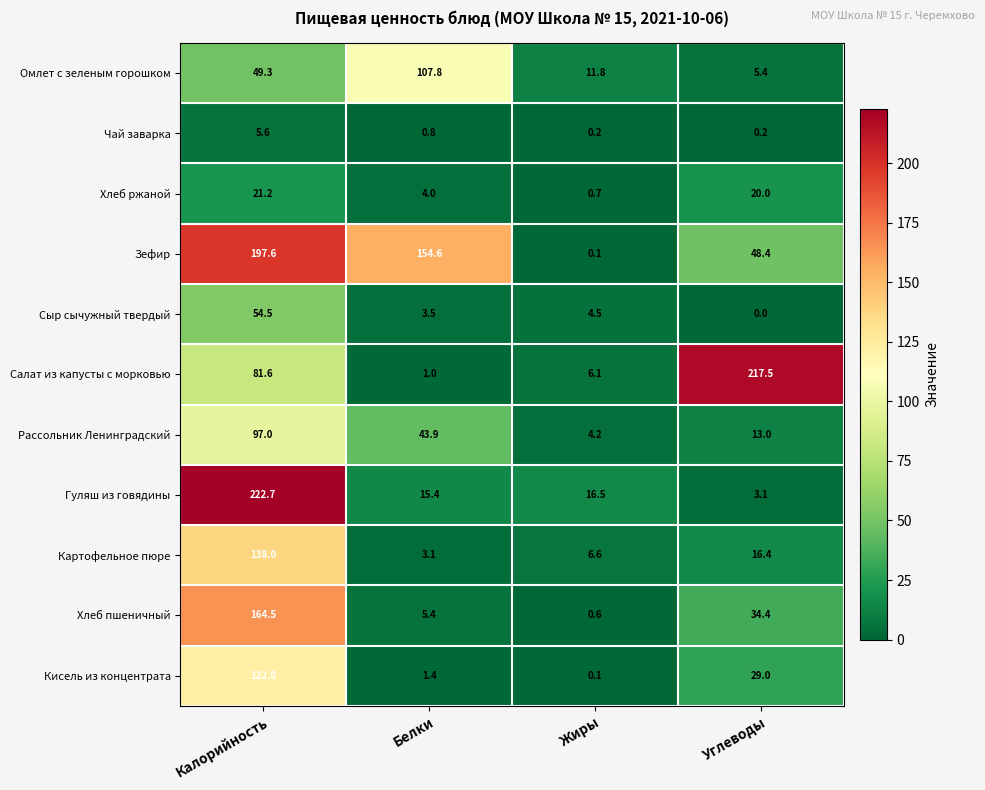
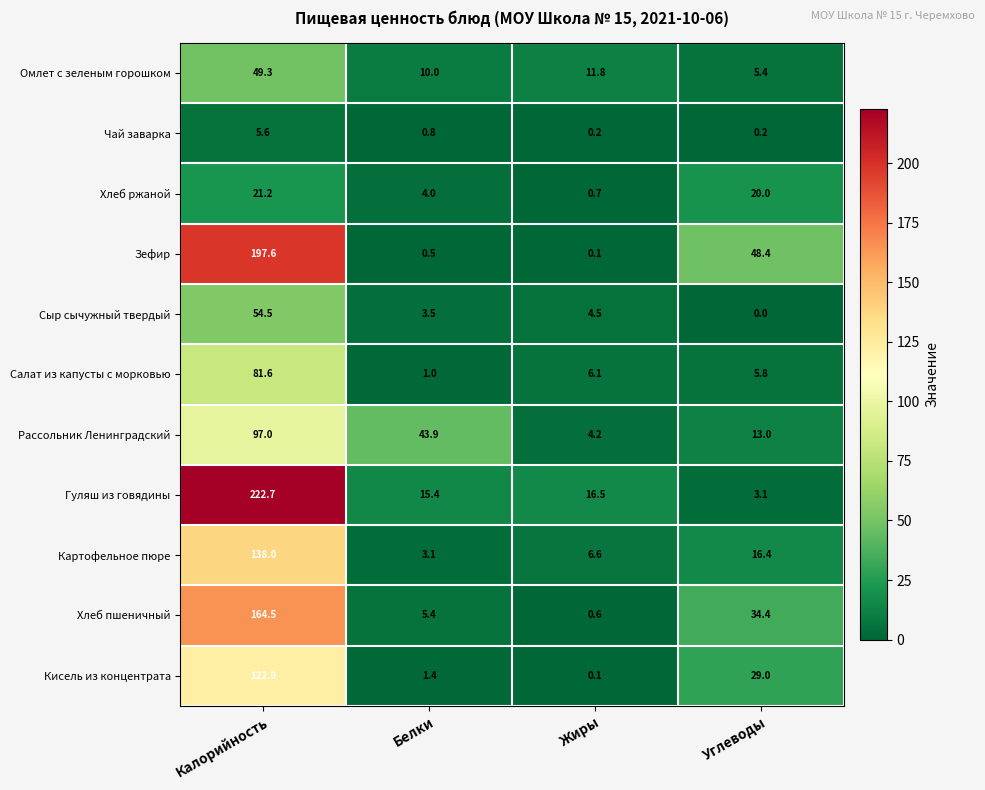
  {
    "Омлет с зеленым горошком": {
      "Калорийность": 49.3,
-     "Белки": 107.8,
+     "Белки": 10.0,
      "Жиры": 11.8,
      "Углеводы": 5.4
    },
    "Чай заварка": {
      "Калорийность": 5.6,
      "Белки": 0.8,
      "Жиры": 0.2,
      "Углеводы": 0.2
    },
    "Хлеб ржаной": {
      "Калорийность": 21.2,
      "Белки": 4.0,
      "Жиры": 0.7,
      "Углеводы": 20.0
    },
    "Зефир": {
      "Калорийность": 197.6,
-     "Белки": 154.6,
+     "Белки": 0.5,
      "Жиры": 0.1,
      "Углеводы": 48.4
    },
    "Сыр сычужный твердый": {
      "Калорийность": 54.5,
      "Белки": 3.5,
      "Жиры": 4.5,
      "Углеводы": 0.0
    },
    "Салат из капусты с морковью": {
      "Калорийность": 81.6,
      "Белки": 1.0,
      "Жиры": 6.1,
-     "Углеводы": 217.5
+     "Углеводы": 5.8
    },
    "Рассольник Ленинградский": {
      "Калорийность": 97.0,
      "Белки": 43.9,
      "Жиры": 4.2,
      "Углеводы": 13.0
    },
    "Гуляш из говядины": {
      "Калорийность": 222.7,
      "Белки": 15.4,
      "Жиры": 16.5,
      "Углеводы": 3.1
    },
    "Картофельное пюре": {
      "Калорийность": 138.0,
      "Белки": 3.1,
      "Жиры": 6.6,
      "Углеводы": 16.4
    },
    "Хлеб пшеничный": {
      "Калорийность": 164.5,
      "Белки": 5.4,
      "Жиры": 0.6,
      "Углеводы": 34.4
    },
    "Кисель из концентрата": {
      "Калорийность": 122.0,
      "Белки": 1.4,
      "Жиры": 0.1,
      "Углеводы": 29.0
    }
  }
